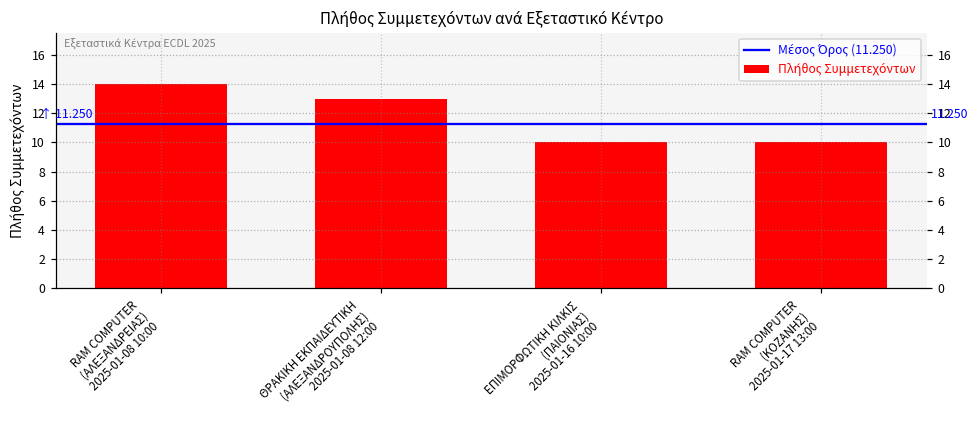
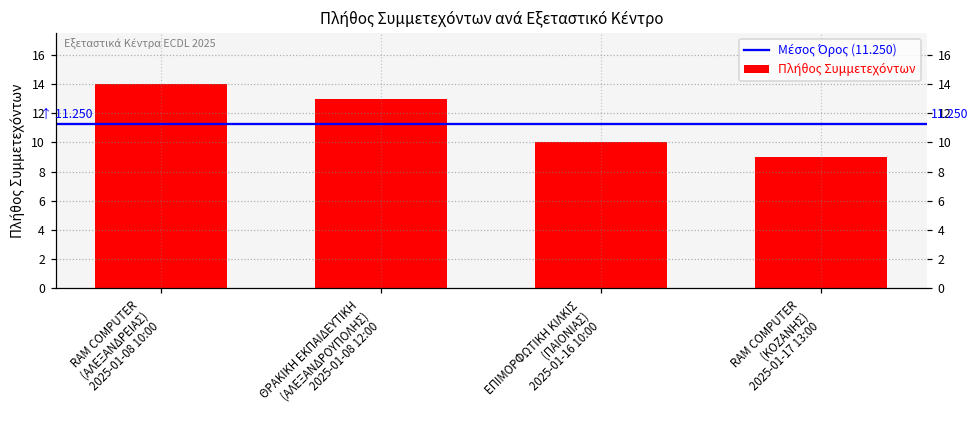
  {
    "RAM COMPUTER (ΑΛΕΞΑΝΔΡΕΙΑΣ) 2025-01-08 10:00": 14,
    "ΘΡΑΚΙΚΗ ΕΚΠΑΙΔΕΥΤΙΚΗ (ΑΛΕΞΑΝΔΡΟΥΠΟΛΗΣ) 2025-01-08 12:00": 13,
    "ΕΠΙΜΟΡΦΩΤΙΚΗ ΚΙΛΚΙΣ (ΠΑΙΟΝΙΑΣ) 2025-01-16 10:00": 10,
-   "RAM COMPUTER (ΚΟΖΑΝΗΣ) 2025-01-17 13:00": 10
+   "RAM COMPUTER (ΚΟΖΑΝΗΣ) 2025-01-17 13:00": 9
  }
